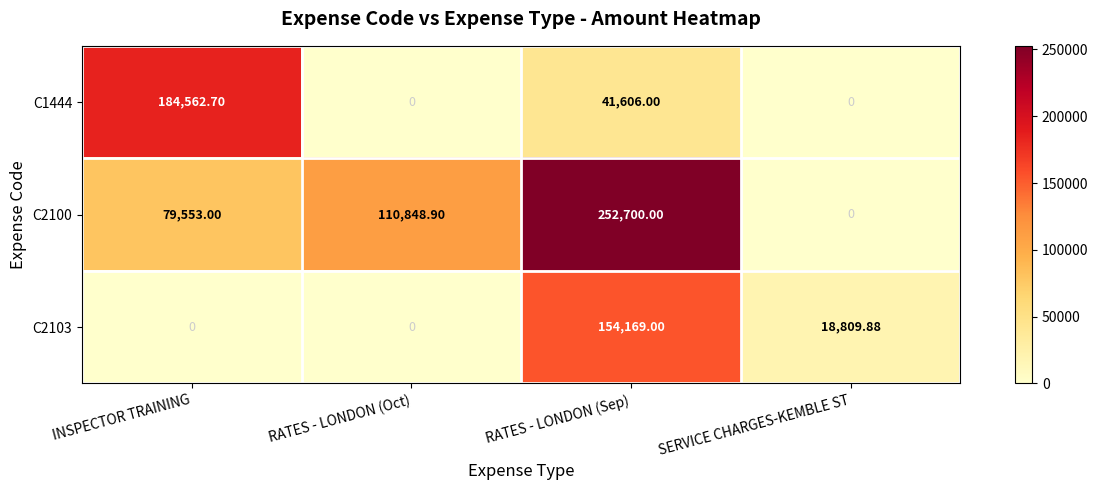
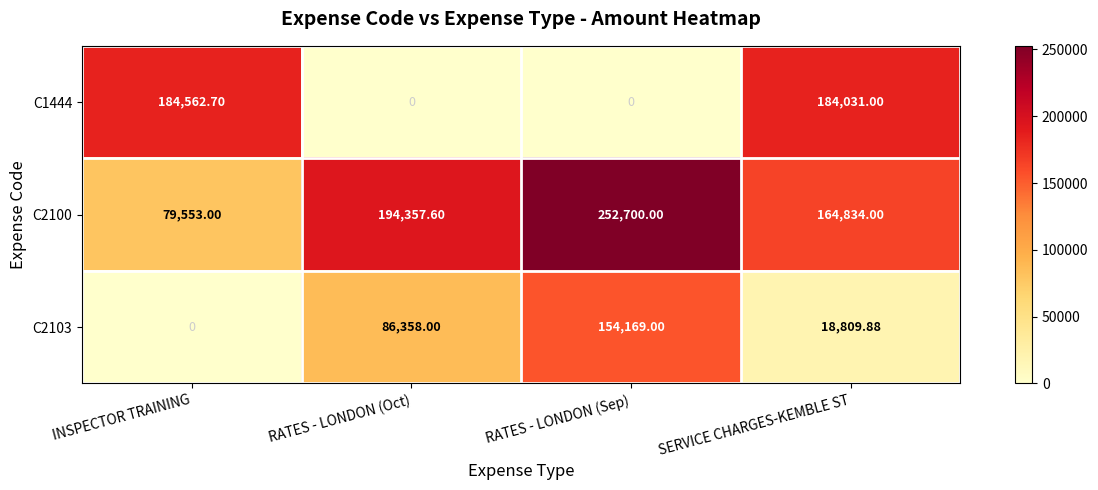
  {
    "C1444": {
      "INSPECTOR TRAINING": "184,562.70",
      "RATES - LONDON (Oct)": "0",
-     "RATES - LONDON (Sep)": "41,606.00",
-     "SERVICE CHARGES-KEMBLE ST": "0"
+     "RATES - LONDON (Sep)": "0",
+     "SERVICE CHARGES-KEMBLE ST": "184,031.00"
    },
    "C2100": {
      "INSPECTOR TRAINING": "79,553.00",
-     "RATES - LONDON (Oct)": "110,848.90",
+     "RATES - LONDON (Oct)": "194,357.60",
      "RATES - LONDON (Sep)": "252,700.00",
-     "SERVICE CHARGES-KEMBLE ST": "0"
+     "SERVICE CHARGES-KEMBLE ST": "164,834.00"
    },
    "C2103": {
      "INSPECTOR TRAINING": "0",
-     "RATES - LONDON (Oct)": "0",
+     "RATES - LONDON (Oct)": "86,358.00",
      "RATES - LONDON (Sep)": "154,169.00",
      "SERVICE CHARGES-KEMBLE ST": "18,809.88"
    }
  }
